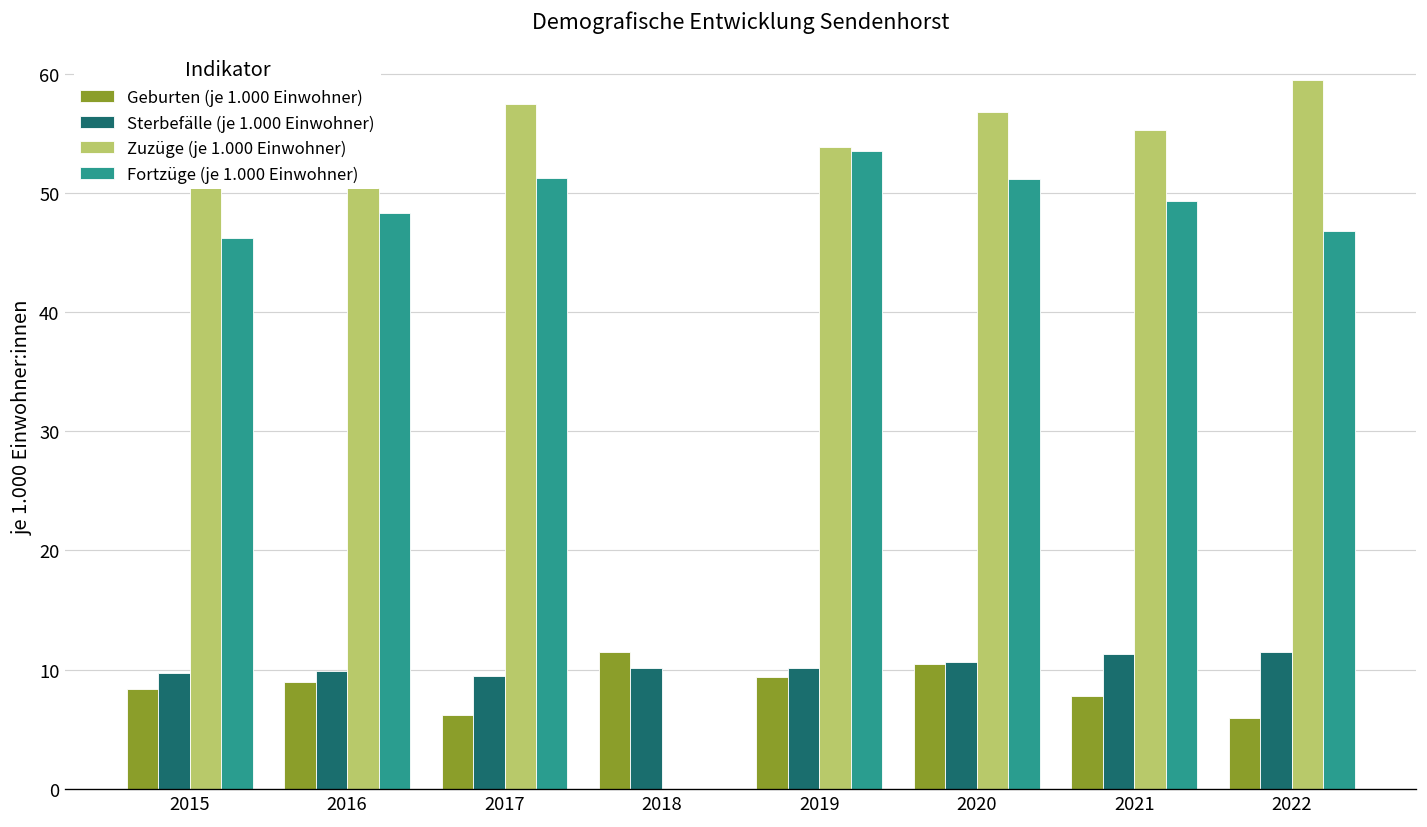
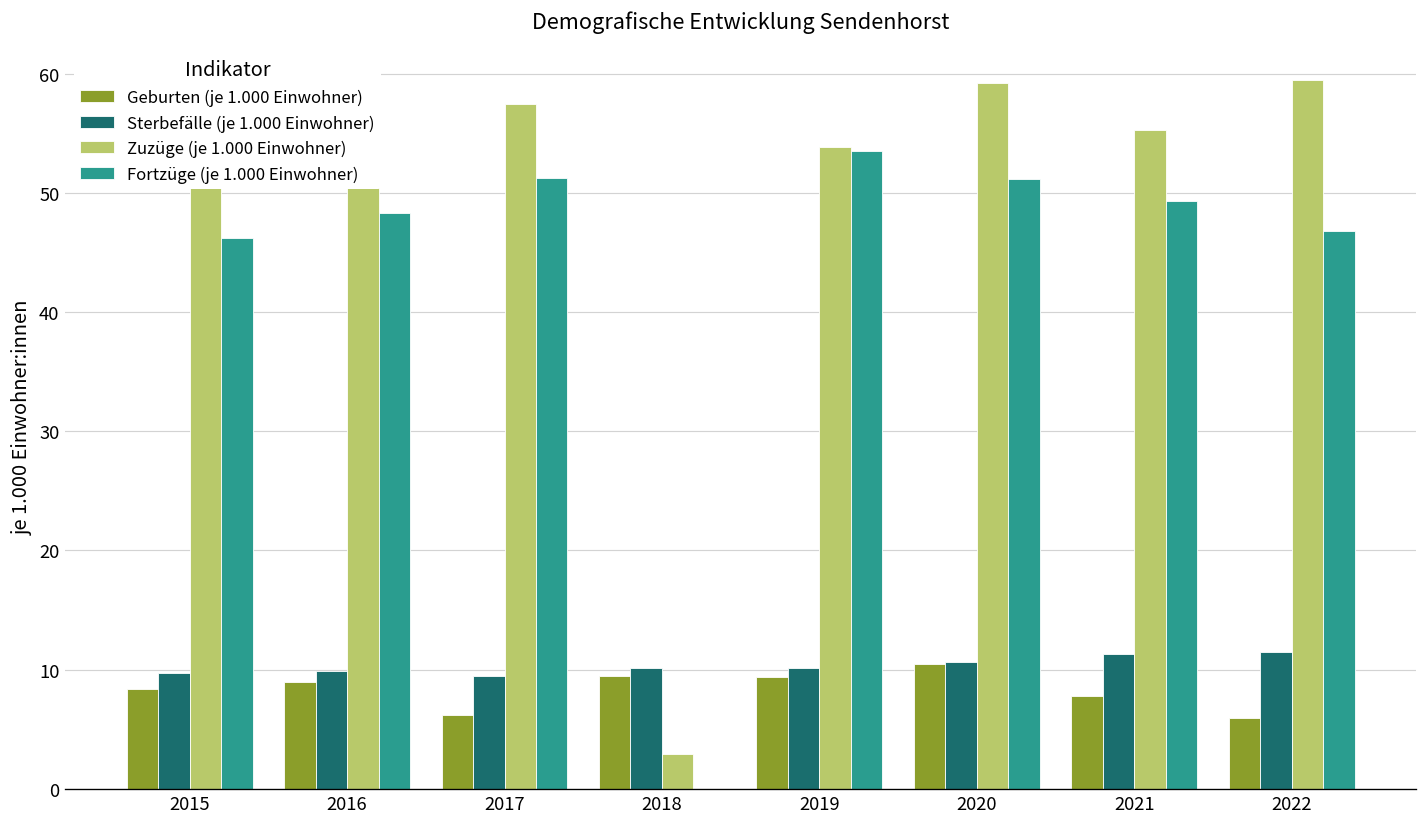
  {
    "Geburten (je 1.000 Einwohner)": {
      "2015": 8,
      "2016": 9,
      "2017": 6,
-     "2018": 12,
+     "2018": 10,
      "2019": 9,
      "2020": 11,
      "2021": 8,
      "2022": 6
    },
    "Zuzüge (je 1.000 Einwohner)": {
      "2017": 58,
-     "2018": 0,
+     "2018": 3,
      "2019": 54,
-     "2020": 57,
+     "2020": 59,
      "2021": 55,
      "2022": 60
    }
  }
